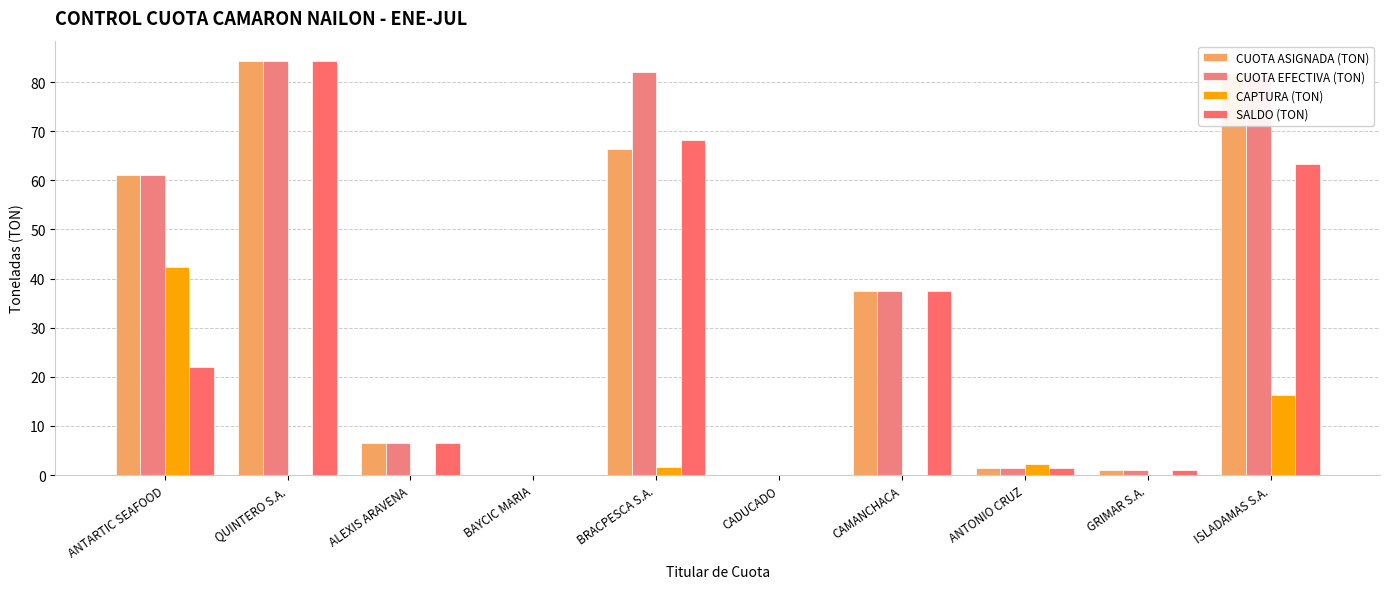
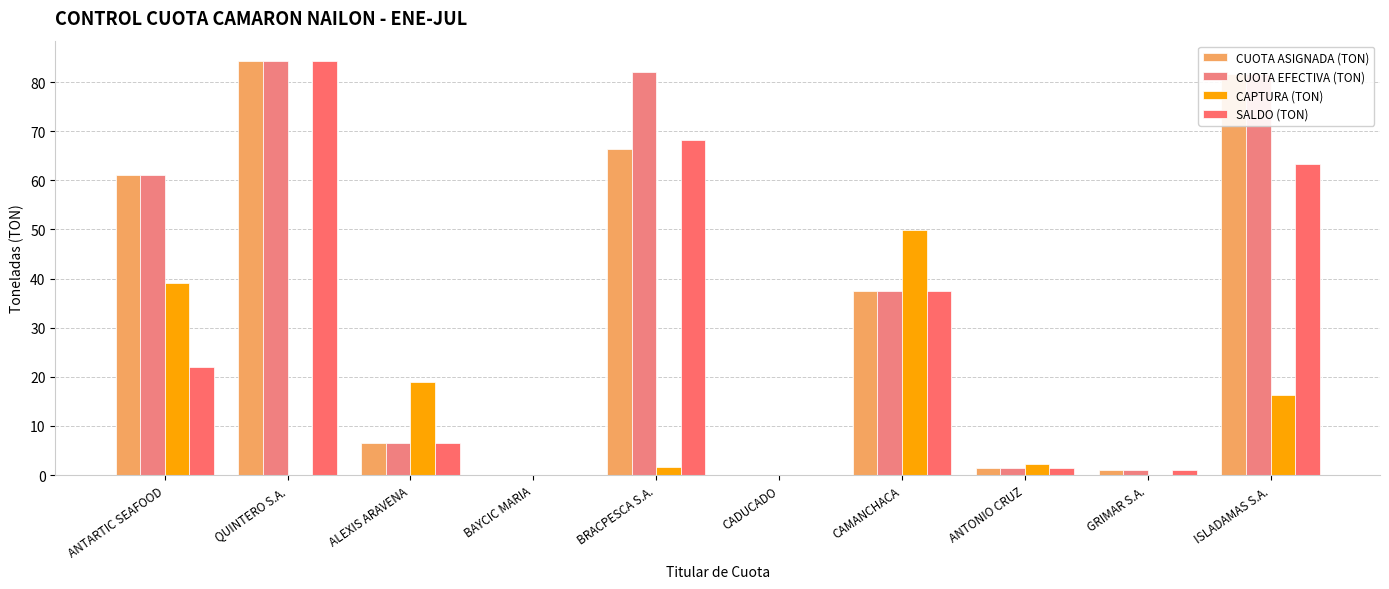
  {
    "CAPTURA (TON)": {
-     "ANTARTIC SEAFOOD": 42,
+     "ANTARTIC SEAFOOD": 39,
      "QUINTERO S.A.": 0,
-     "ALEXIS ARAVENA": 0,
+     "ALEXIS ARAVENA": 19,
      "BAYCIC MARIA": 0,
      "BRACPESCA S.A.": 2,
      "CADUCADO": 0,
-     "CAMANCHACA": 0,
+     "CAMANCHACA": 50,
      "ANTONIO CRUZ": 2,
      "GRIMAR S.A.": 0,
      "ISLADAMAS S.A.": 16
    }
  }
